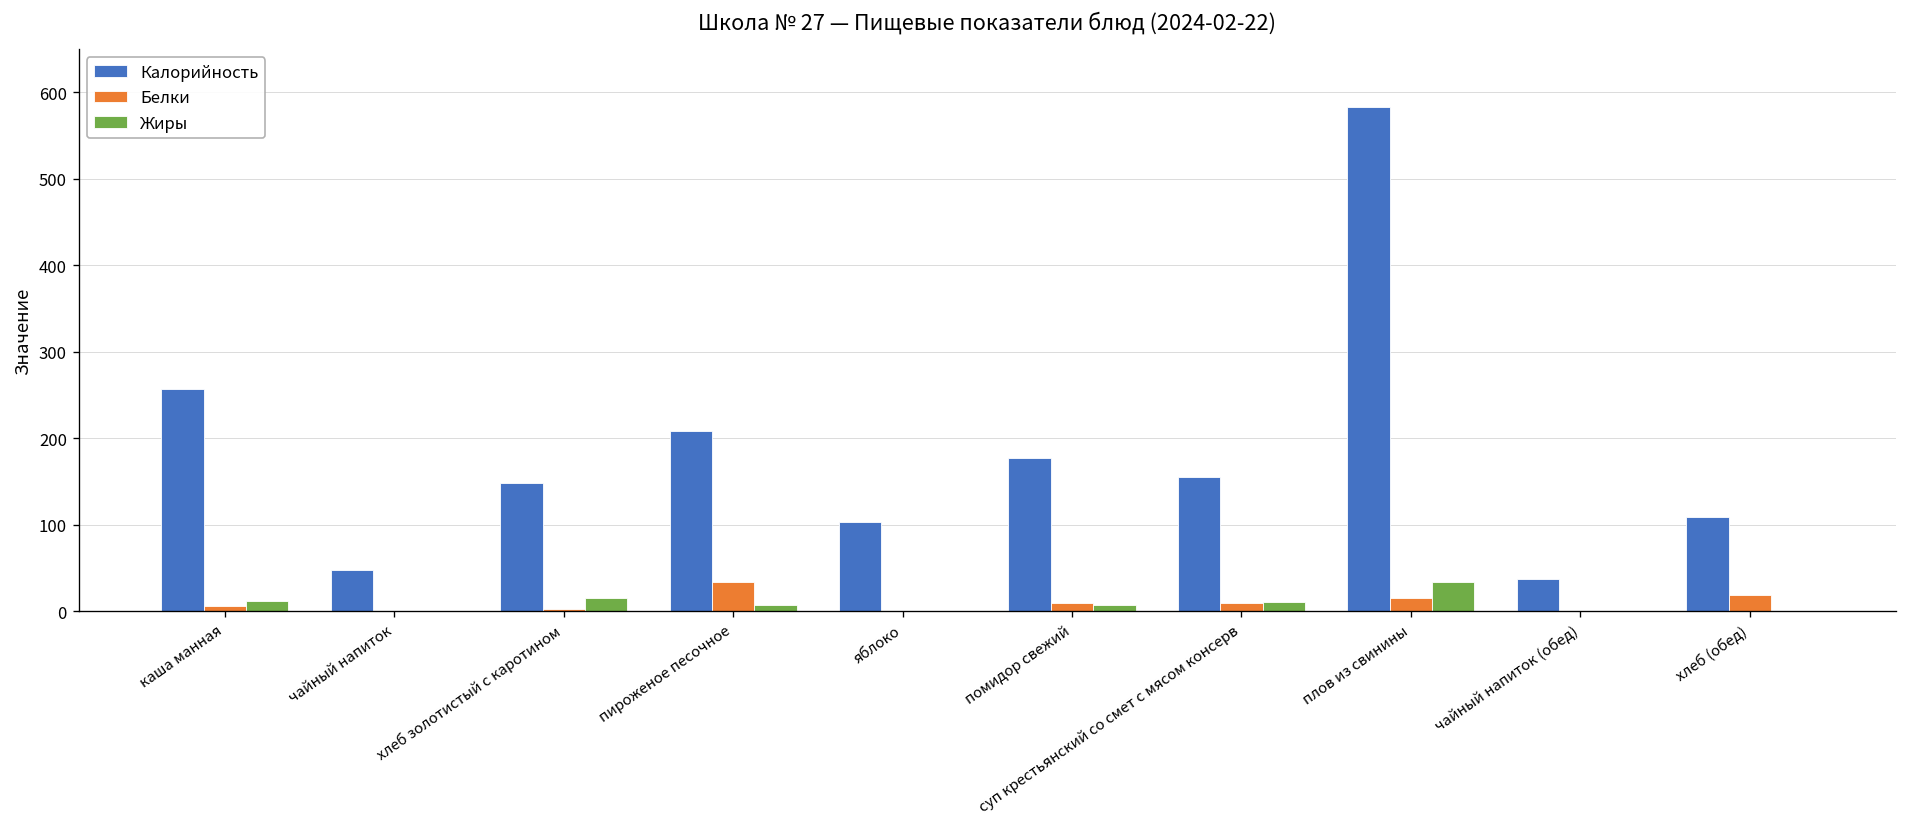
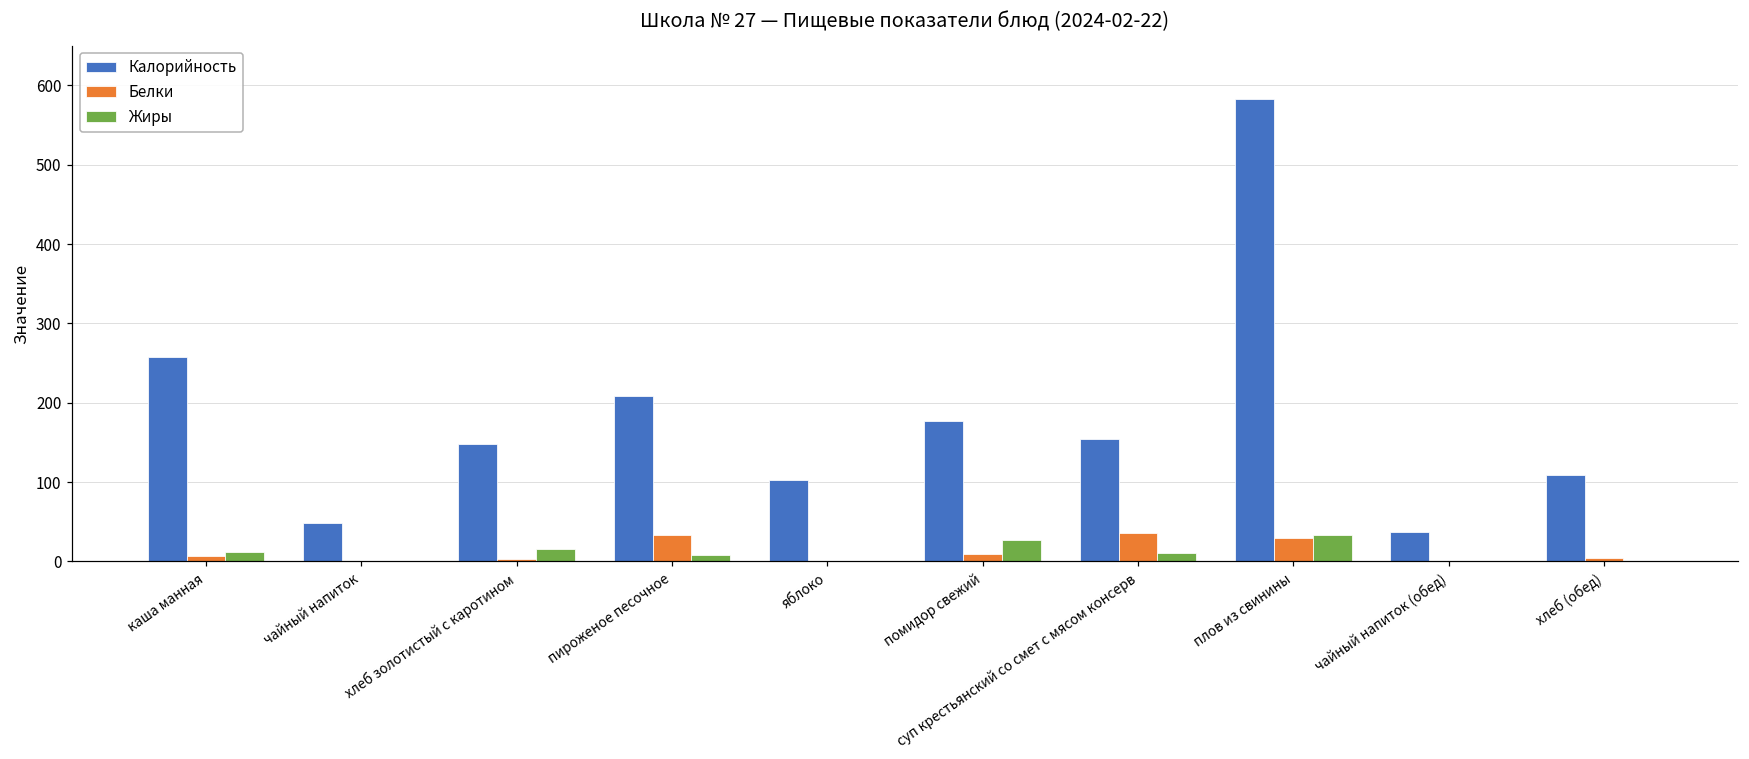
  {
    "Калорийность": {
      "каша манная": 260,
      "чайный напиток": 50,
      "хлеб золотистый с каротином": 150,
      "пироженое песочное": 210,
      "яблоко": 100,
      "помидор свежий": 180,
      "суп крестьянский со смет с мясом консерв": 150,
      "плов из свинины": 580,
      "чайный напиток (обед)": 40,
      "хлеб (обед)": 110
    },
    "Белки": {
      "каша манная": 10,
      "пироженое песочное": 30,
      "помидор свежий": 10,
-     "суп крестьянский со смет с мясом консерв": 10,
-     "плов из свинины": 20,
-     "хлеб (обед)": 20
+     "суп крестьянский со смет с мясом консерв": 40,
+     "плов из свинины": 30,
+     "хлеб (обед)": 0
    },
    "Жиры": {
      "каша манная": 10,
      "хлеб золотистый с каротином": 20,
      "пироженое песочное": 10,
-     "помидор свежий": 10,
+     "помидор свежий": 30,
      "суп крестьянский со смет с мясом консерв": 10,
      "плов из свинины": 30
    }
  }
